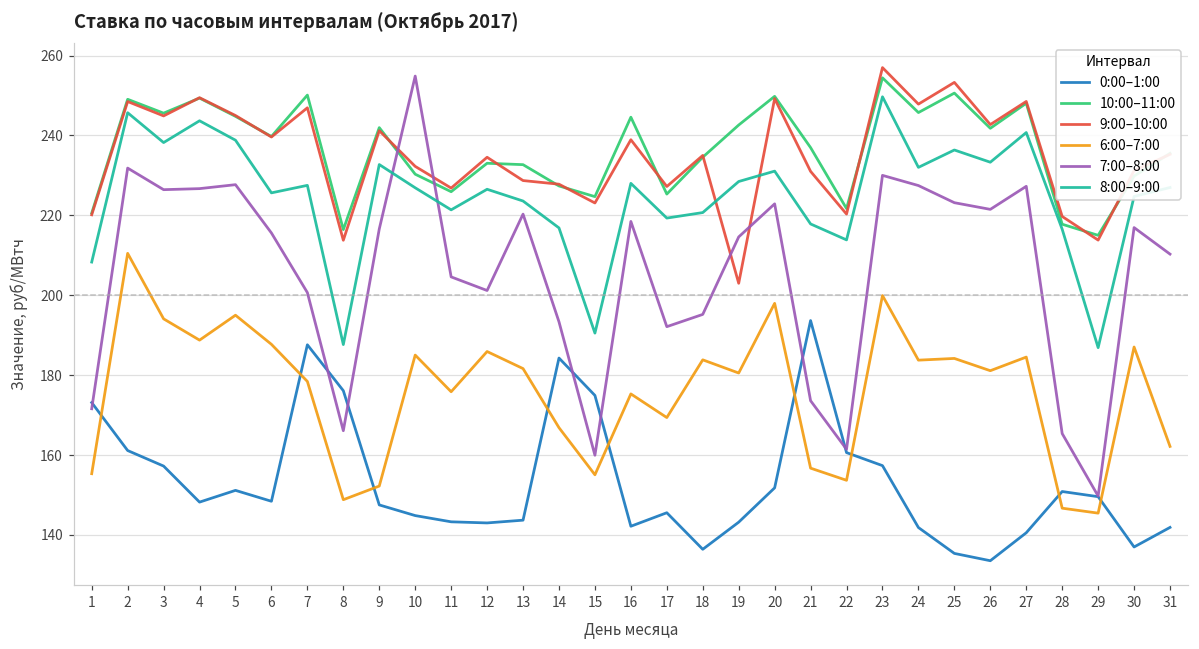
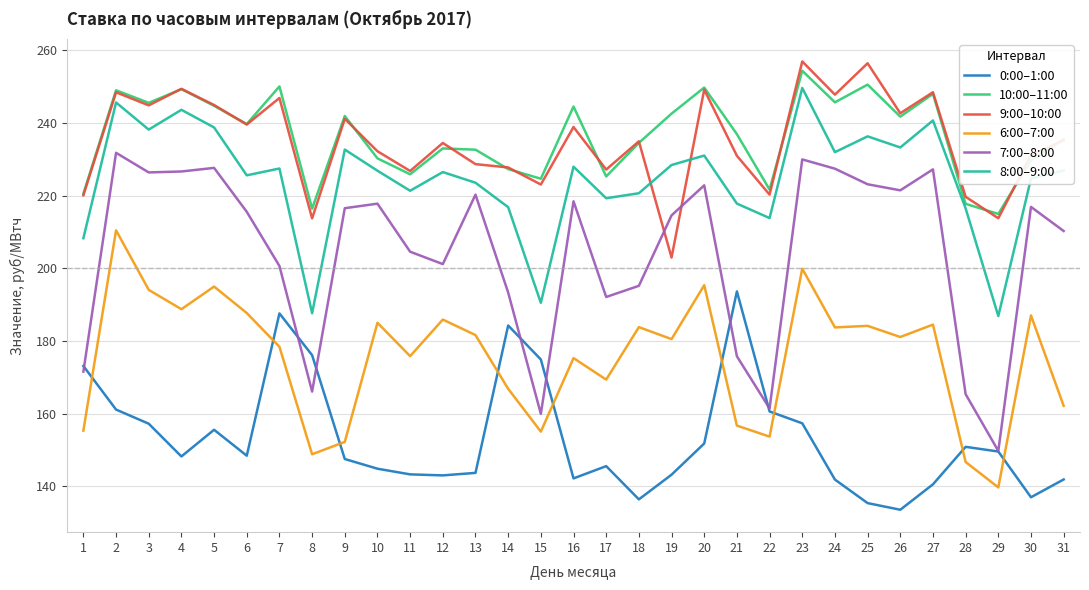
  {
    "0:00–1:00": {
      "1": 173,
      "2": 161,
      "3": 157,
      "4": 148,
-     "5": 151,
+     "5": 156,
      "6": 148,
      "7": 188,
      "8": 176,
      "9": 148,
      "10": 145,
      "11": 143,
      "12": 143,
      "13": 144,
      "14": 184,
      "15": 175,
      "16": 142,
      "17": 146,
      "18": 136,
      "19": 143,
      "20": 152,
      "21": 194,
      "22": 161,
      "23": 157,
      "24": 142,
      "25": 135,
      "26": 134,
      "27": 141,
      "28": 151,
      "30": 137,
      "31": 142
    },
    "9:00–10:00": {
      "7": 247,
      "8": 214,
      "9": 241,
      "10": 232,
      "11": 227,
      "12": 235,
      "13": 229,
      "15": 223,
      "16": 239,
      "17": 227,
      "19": 203,
      "21": 231,
      "22": 220,
      "23": 257,
      "24": 248,
-     "25": 253,
+     "25": 256,
      "26": 243,
      "28": 220,
      "29": 214
    },
    "6:00–7:00": {
      "1": 155,
      "2": 210,
      "3": 194,
      "4": 189,
      "5": 195,
      "6": 188,
      "7": 178,
      "8": 149,
      "9": 152,
      "10": 185,
      "11": 176,
      "12": 186,
      "13": 182,
      "14": 167,
      "15": 155,
      "16": 175,
      "17": 169,
      "18": 184,
      "19": 181,
-     "20": 198,
+     "20": 195,
      "21": 157,
      "22": 154,
      "23": 200,
      "24": 184,
      "25": 184,
      "26": 181,
      "27": 185,
      "28": 147,
-     "29": 145,
+     "29": 140,
      "30": 187,
      "31": 162
    },
    "7:00–8:00": {
      "1": 172,
      "2": 232,
      "3": 226,
      "4": 227,
      "5": 228,
      "6": 216,
      "7": 201,
      "8": 166,
      "9": 217,
-     "10": 255,
+     "10": 218,
      "11": 205,
      "12": 201,
      "13": 220,
      "14": 193,
      "15": 160,
      "16": 218,
      "17": 192,
      "18": 195,
      "19": 215,
      "20": 223,
-     "21": 174,
+     "21": 176,
      "22": 161,
      "23": 230,
      "24": 227,
      "25": 223,
      "26": 222,
      "27": 227,
      "28": 165,
      "30": 217,
      "31": 210
    }
  }
